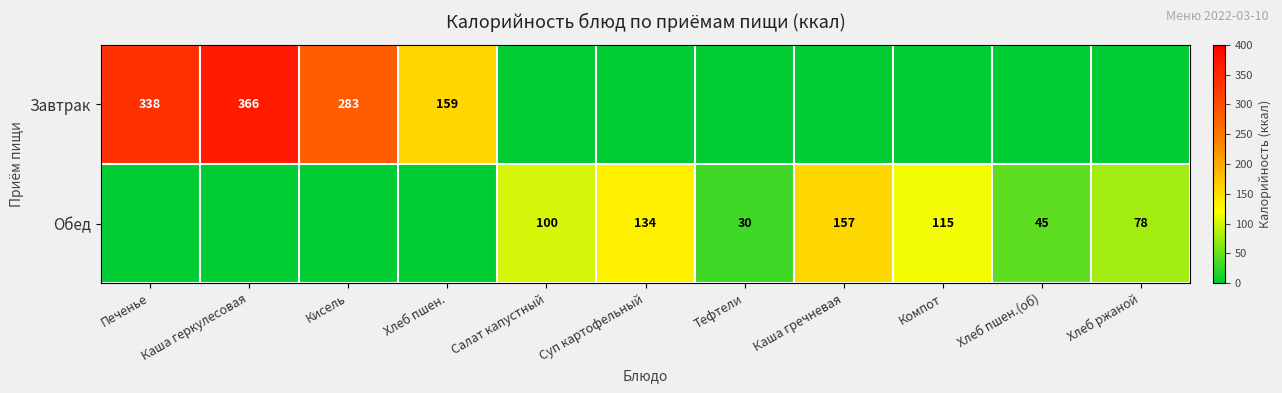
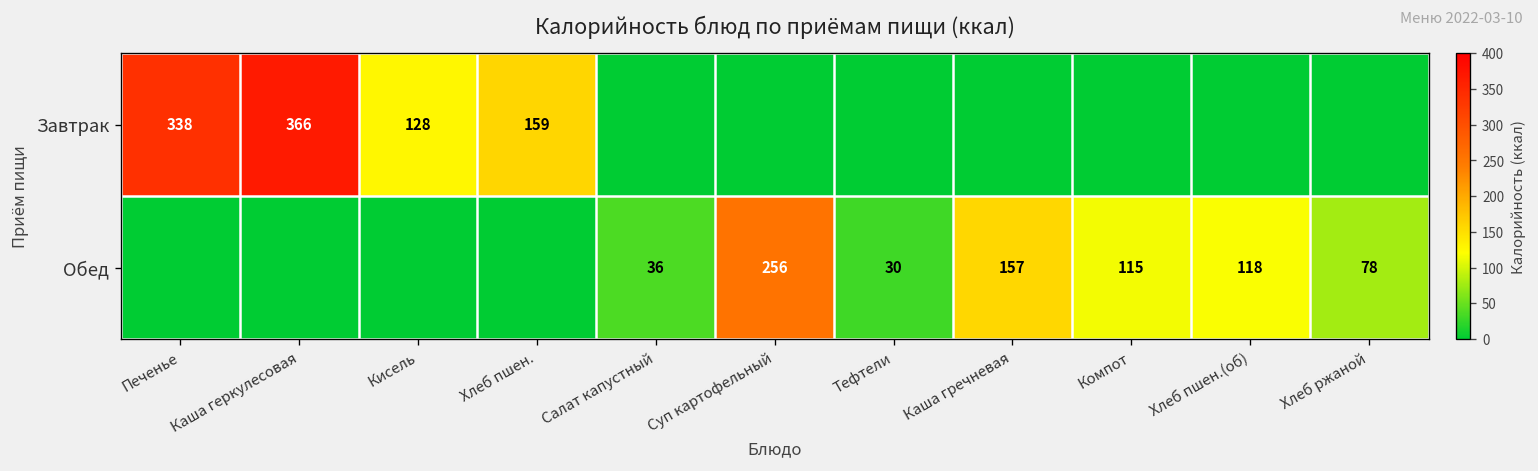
  {
    "Завтрак": {
      "Печенье": 338,
      "Каша геркулесовая": 366,
-     "Кисель": 283,
+     "Кисель": 128,
      "Хлеб пшен.": 159
    },
    "Обед": {
-     "Салат капустный": 100,
-     "Суп картофельный": 134,
+     "Салат капустный": 36,
+     "Суп картофельный": 256,
      "Тефтели": 30,
      "Каша гречневая": 157,
      "Компот": 115,
-     "Хлеб пшен.(об)": 45,
+     "Хлеб пшен.(об)": 118,
      "Хлеб ржаной": 78
    }
  }
